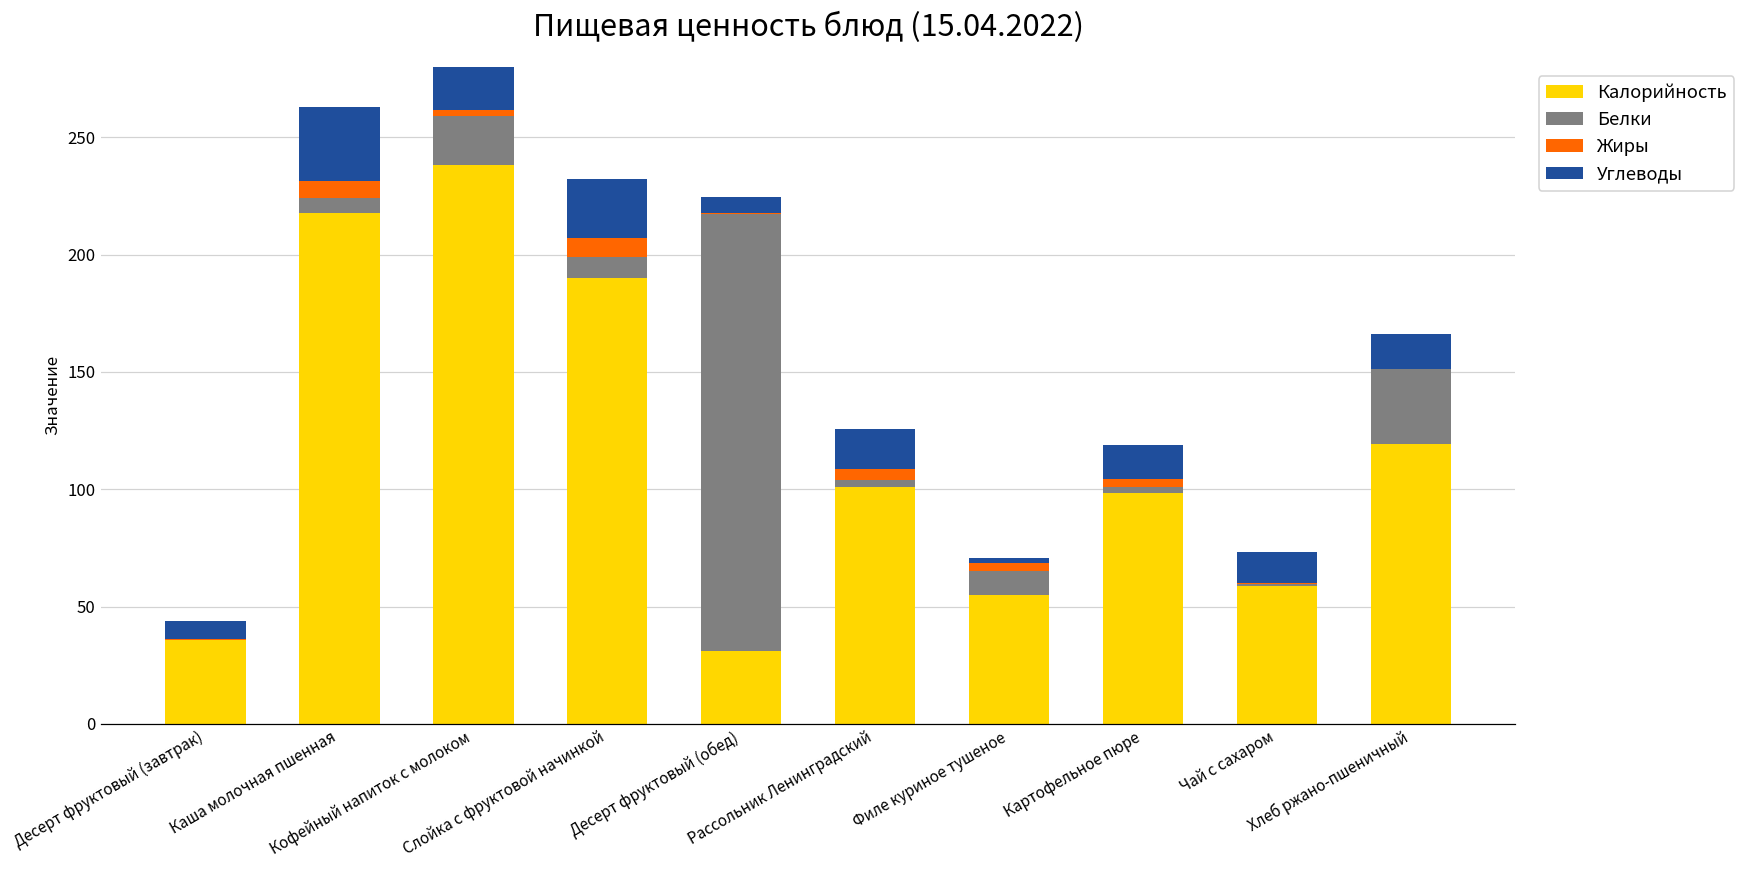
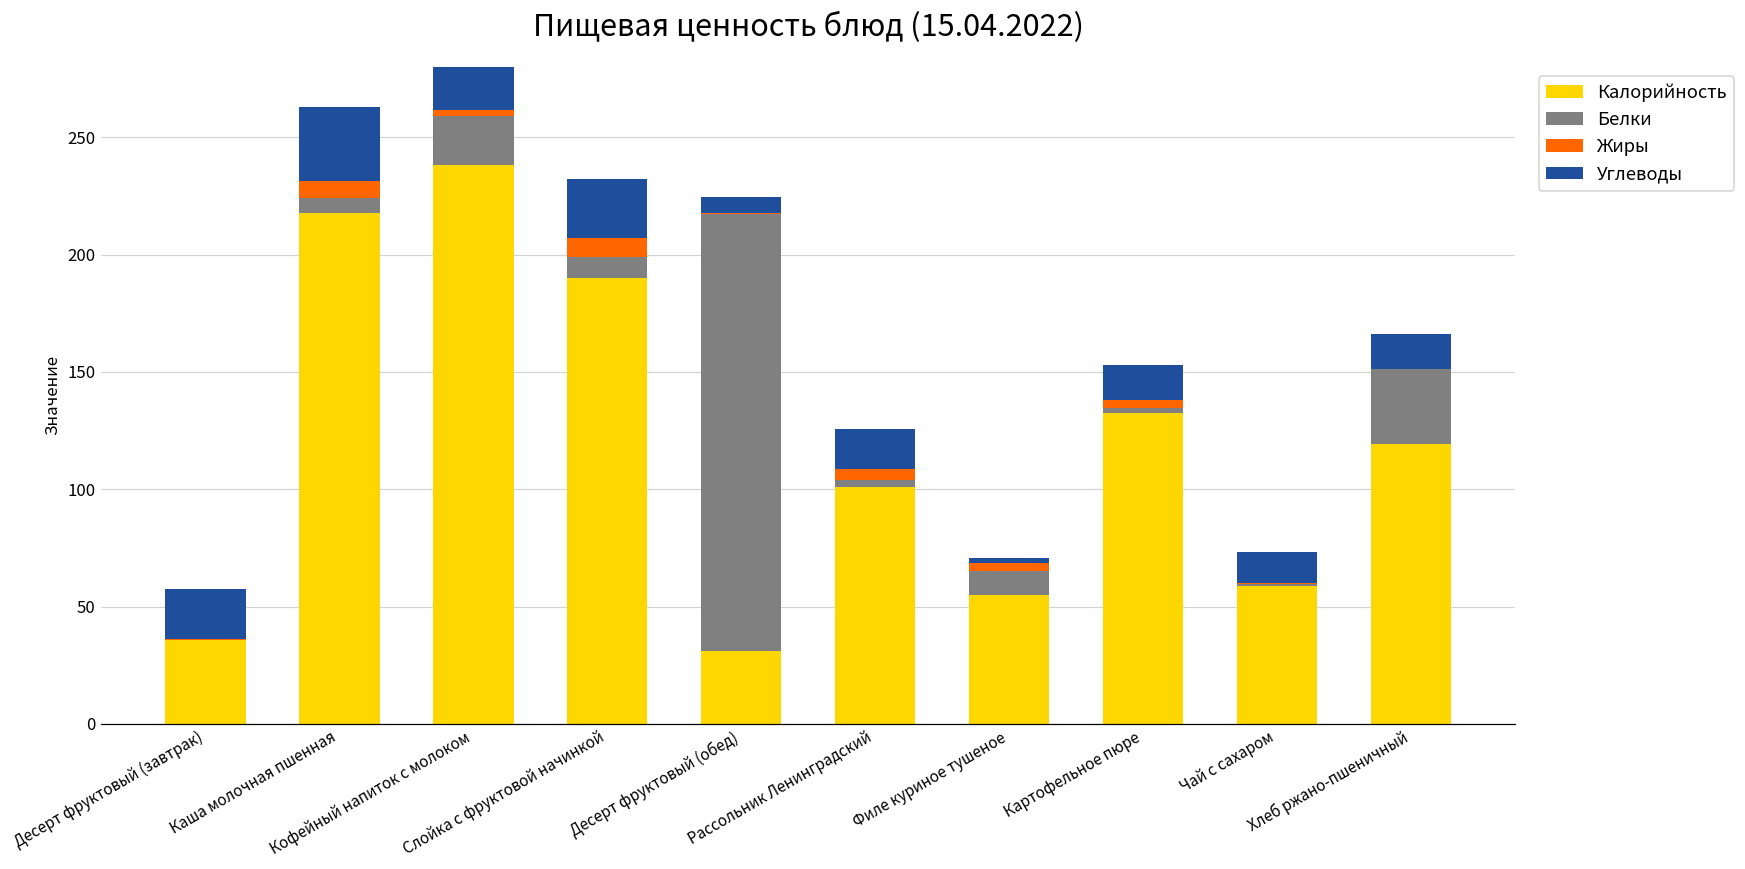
  {
    "Калорийность": {
      "Десерт фруктовый (завтрак)": 36,
      "Каша молочная пшенная": 218,
      "Кофейный напиток с молоком": 238,
      "Слойка с фруктовой начинкой": 190,
      "Десерт фруктовый (обед)": 31,
      "Рассольник Ленинградский": 101,
      "Филе куриное тушеное": 55,
-     "Картофельное пюре": 99,
+     "Картофельное пюре": 132,
      "Чай с сахаром": 59,
      "Хлеб ржано-пшеничный": 119
    },
    "Белки": {
      "Каша молочная пшенная": 6,
      "Кофейный напиток с молоком": 21,
      "Слойка с фруктовой начинкой": 9,
      "Десерт фруктовый (обед)": 186,
      "Рассольник Ленинградский": 3,
      "Филе куриное тушеное": 10,
      "Картофельное пюре": 2,
      "Хлеб ржано-пшеничный": 32
    },
    "Жиры": {
      "Каша молочная пшенная": 7,
      "Кофейный напиток с молоком": 2,
      "Слойка с фруктовой начинкой": 8,
      "Рассольник Ленинградский": 5,
      "Филе куриное тушеное": 4,
      "Картофельное пюре": 3
    },
    "Углеводы": {
-     "Десерт фруктовый (завтрак)": 8,
+     "Десерт фруктовый (завтрак)": 21,
      "Каша молочная пшенная": 31,
      "Кофейный напиток с молоком": 19,
      "Слойка с фруктовой начинкой": 25,
      "Десерт фруктовый (обед)": 7,
      "Рассольник Ленинградский": 17,
      "Филе куриное тушеное": 2,
      "Картофельное пюре": 15,
      "Чай с сахаром": 13,
      "Хлеб ржано-пшеничный": 15
    }
  }
